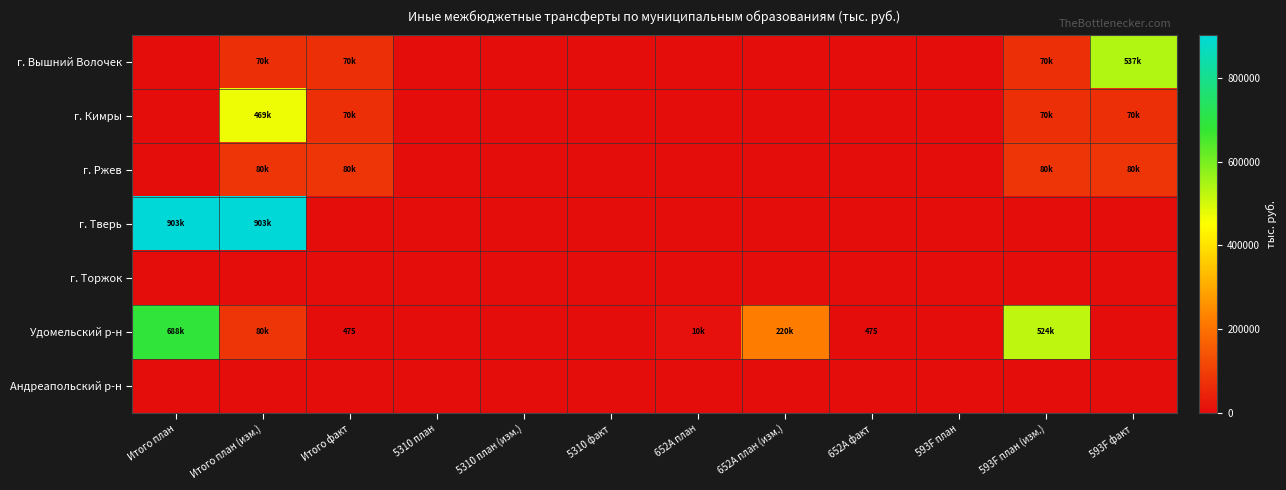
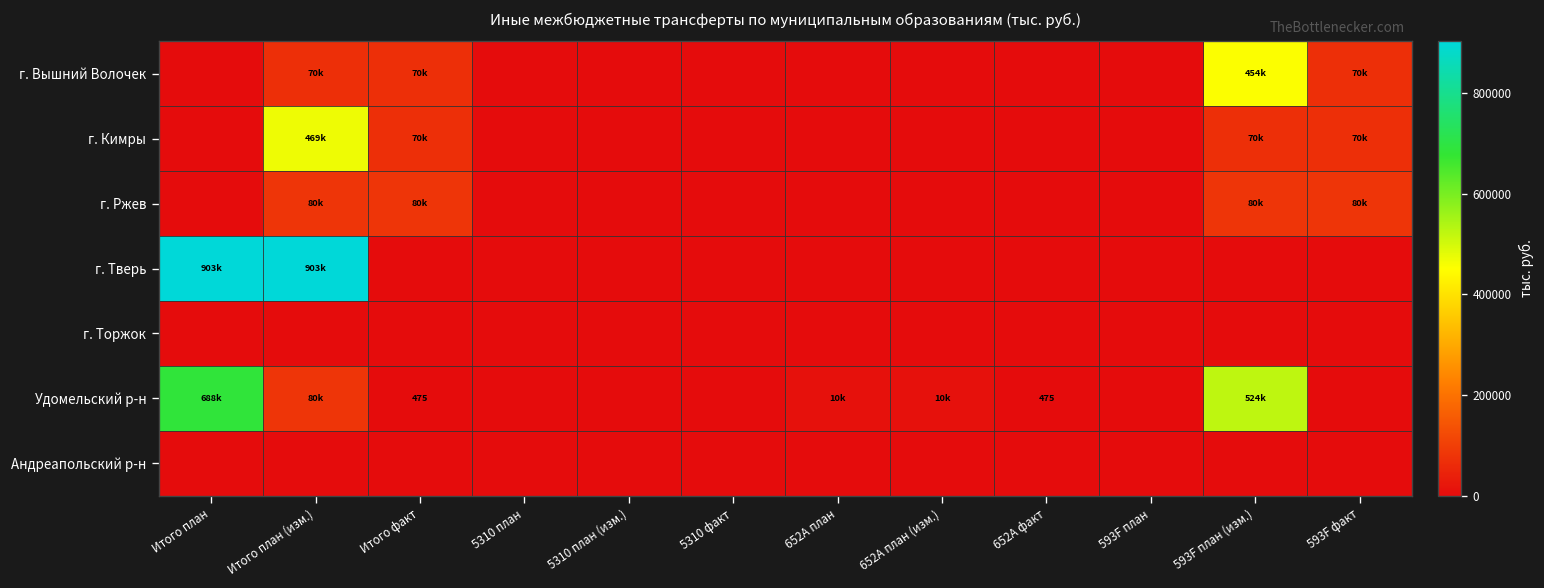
  {
    "г. Вышний Волочек": {
      "Итого план (изм.)": "70k",
      "Итого факт": "70k",
-     "593F план (изм.)": "70k",
-     "593F факт": "537k"
+     "593F план (изм.)": "454k",
+     "593F факт": "70k"
    },
    "г. Кимры": {
      "Итого план (изм.)": "469k",
      "Итого факт": "70k",
      "593F план (изм.)": "70k",
      "593F факт": "70k"
    },
    "г. Ржев": {
      "Итого план (изм.)": "80k",
      "Итого факт": "80k",
      "593F план (изм.)": "80k",
      "593F факт": "80k"
    },
    "г. Тверь": {
      "Итого план": "903k",
      "Итого план (изм.)": "903k"
    },
    "Удомельский р-н": {
      "Итого план": "688k",
      "Итого план (изм.)": "80k",
      "Итого факт": "475",
      "652A план": "10k",
-     "652A план (изм.)": "220k",
+     "652A план (изм.)": "10k",
      "652A факт": "475",
      "593F план (изм.)": "524k"
    }
  }
